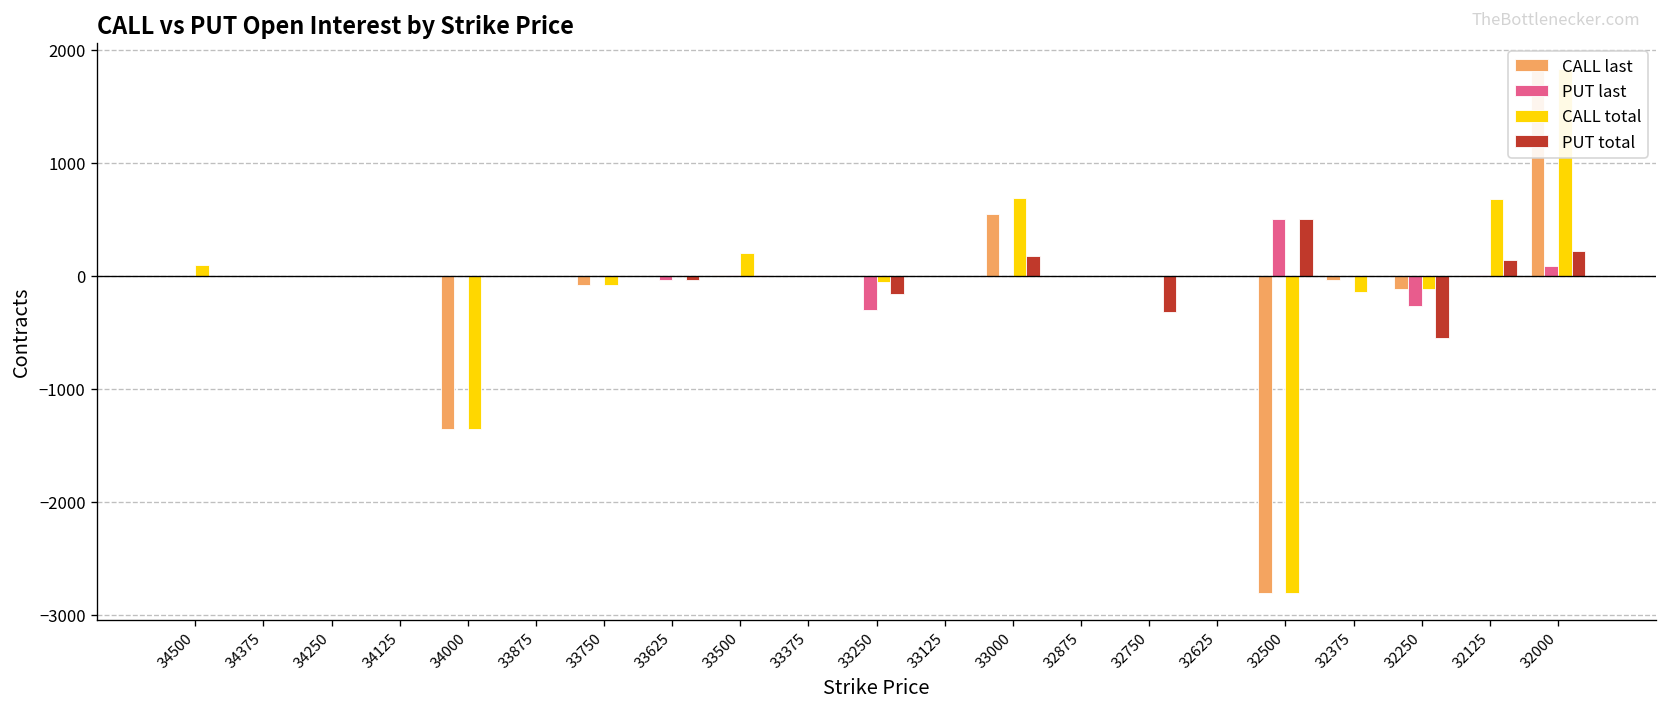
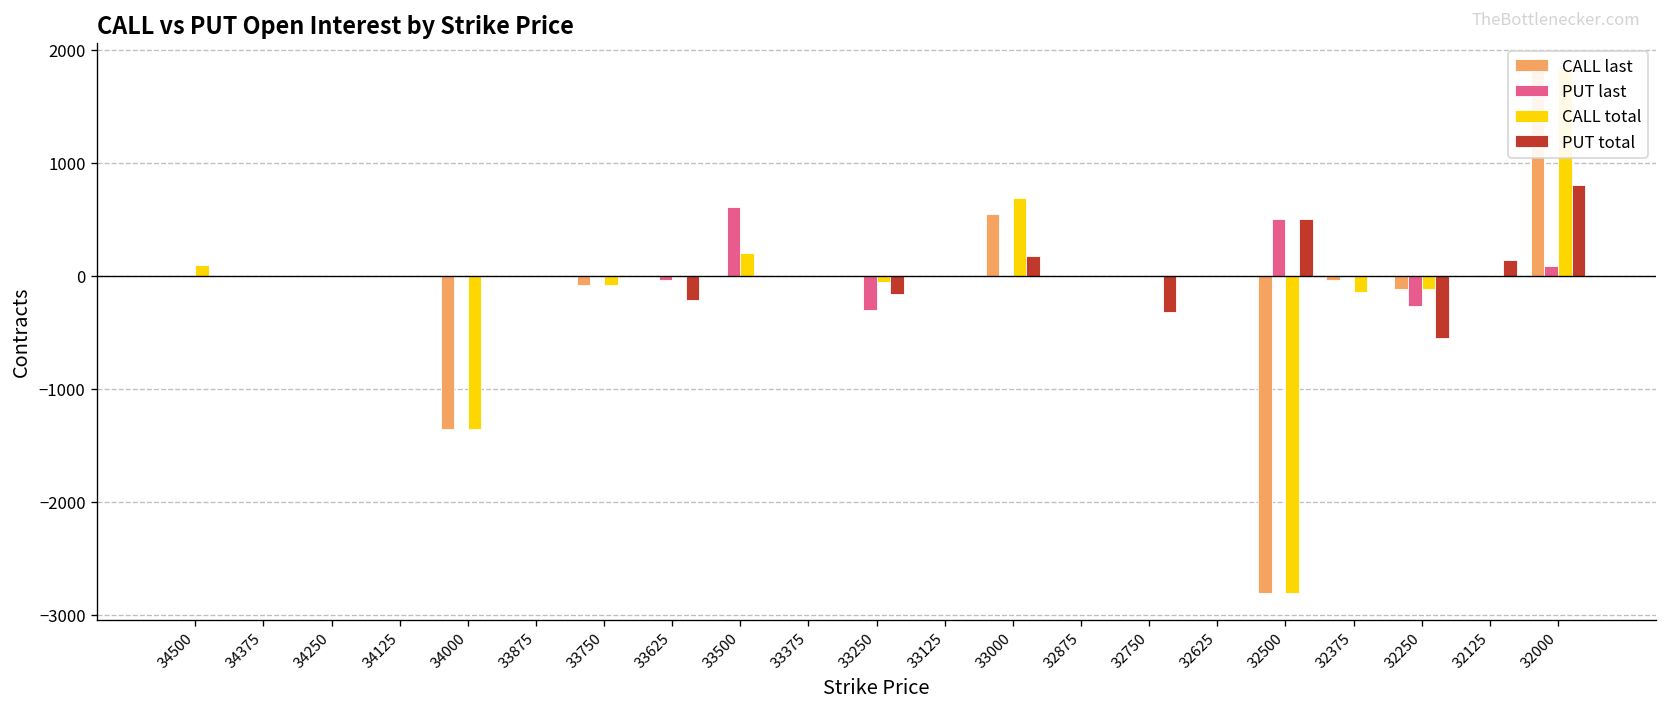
  {
    "CALL last": {
      "34500": 0,
      "34375": 0,
      "34250": 0,
      "34125": 0,
      "34000": -1400,
      "33875": 0,
      "33750": -100,
      "33625": 0,
      "33375": 0,
      "33250": 0,
      "33125": 0,
      "33000": 600,
      "32875": 0,
      "32750": 0,
      "32625": 0,
      "32500": -2800,
      "32375": 0,
      "32250": -100
    },
    "PUT last": {
      "34500": 0,
      "34375": 0,
      "34250": 0,
      "34125": 0,
      "34000": 0,
      "33875": 0,
      "33750": 0,
      "33625": 0,
-     "33500": 0,
+     "33500": 600,
      "33375": 0,
      "33250": -300,
      "33125": 0,
      "32875": 0,
      "32750": 0,
      "32625": 0,
      "32500": 500,
      "32375": 0,
      "32250": -300,
      "32000": 100
    },
    "CALL total": {
      "34500": 100,
      "34375": 0,
      "34250": 0,
      "34125": 0,
      "34000": -1400,
      "33875": 0,
      "33750": -100,
      "33625": 0,
      "33500": 200,
      "33375": 0,
      "33250": -100,
      "33125": 0,
      "33000": 700,
      "32875": 0,
      "32750": 0,
      "32625": 0,
      "32500": -2800,
      "32375": -100,
      "32250": -100,
-     "32125": 700
+     "32125": 0
    },
    "PUT total": {
      "34500": 0,
      "34375": 0,
      "34250": 0,
      "34125": 0,
      "34000": 0,
      "33875": 0,
      "33750": 0,
-     "33625": 0,
+     "33625": -200,
      "33375": 0,
      "33250": -200,
      "33125": 0,
      "33000": 200,
      "32875": 0,
      "32750": -300,
      "32625": 0,
      "32500": 500,
      "32375": 0,
      "32250": -500,
      "32125": 100,
-     "32000": 200
+     "32000": 800
    }
  }
